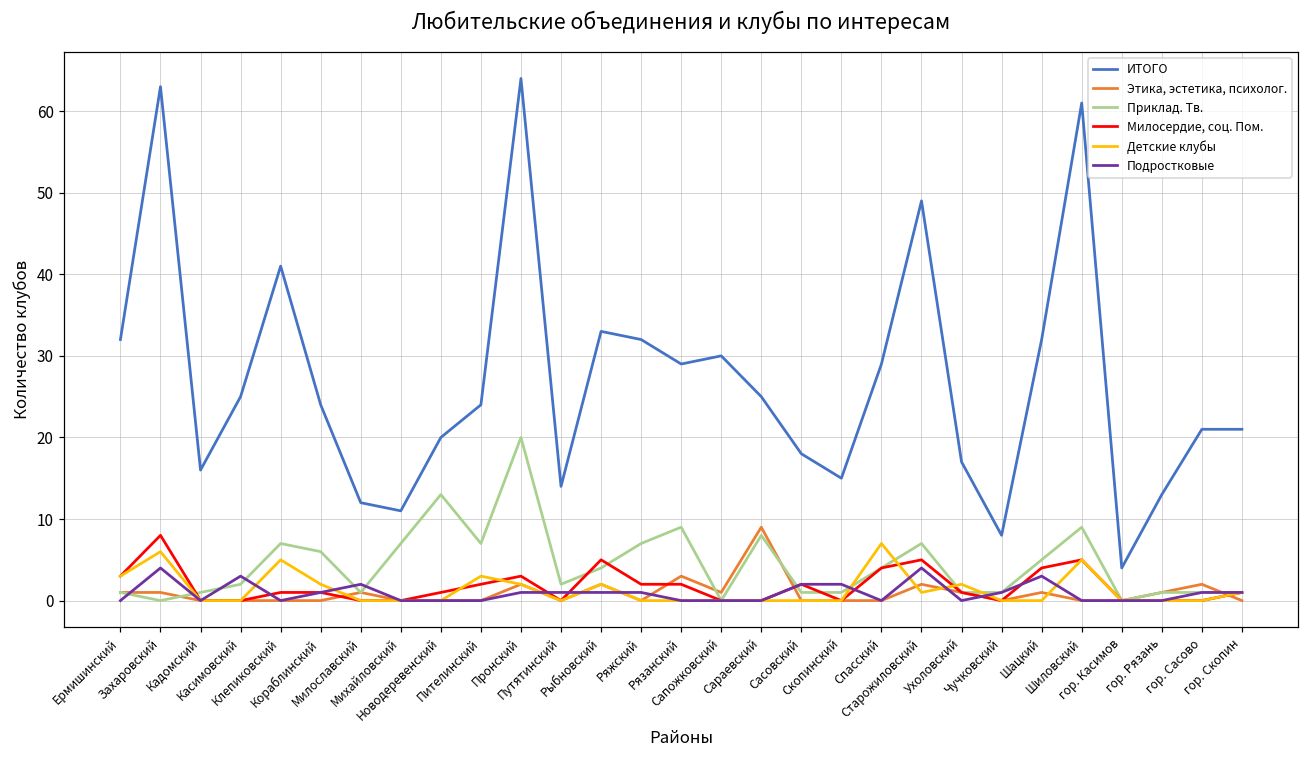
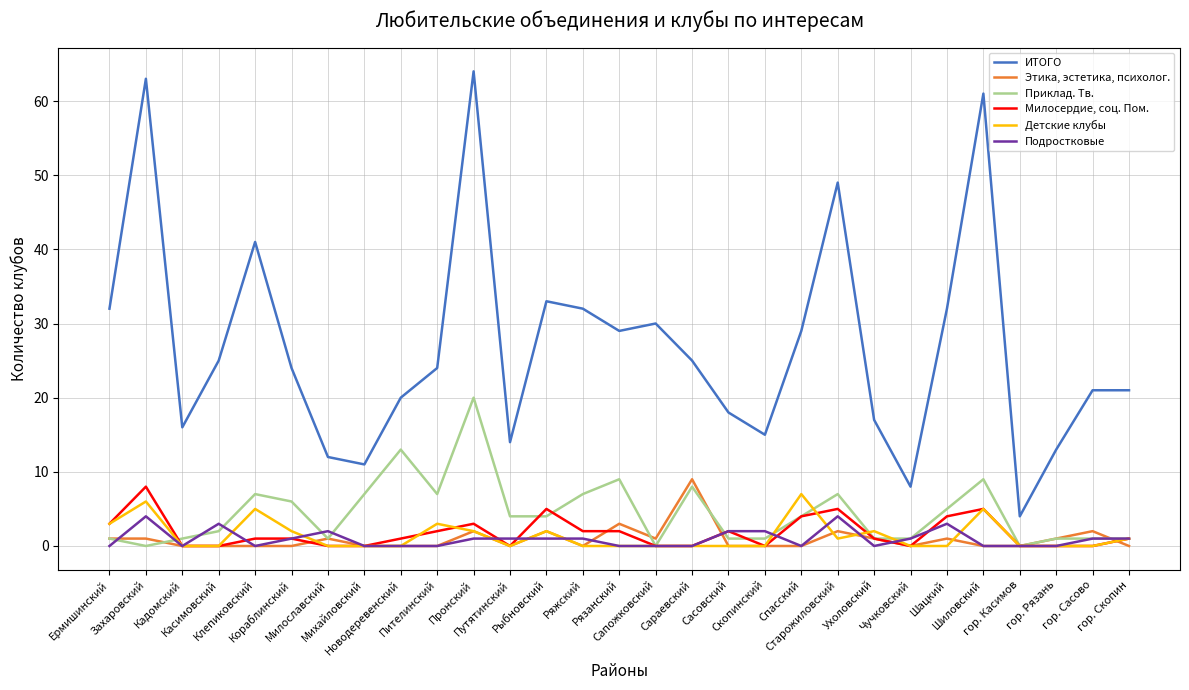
  {
    "ИТОГО": {
      "Ермишинский": 32,
      "Захаровский": 63,
      "Кадомский": 16,
      "Касимовский": 25,
      "Клепиковский": 41,
      "Кораблинский": 24,
      "Милославский": 12,
      "Михайловский": 11,
      "Новодеревенский": 20,
      "Пителинский": 24,
      "Пронский": 64,
      "Путятинский": 14,
      "Рыбновский": 33,
      "Ряжский": 32,
      "Рязанский": 29,
      "Сапожковский": 30,
      "Сараевский": 25,
      "Сасовский": 18,
      "Скопинский": 15,
      "Спасский": 29,
      "Старожиловский": 49,
      "Ухоловский": 17,
      "Чучковский": 8,
      "Шацкий": 32,
      "Шиловский": 61,
      "гор. Касимов": 4,
      "гор. Рязань": 13,
      "гор. Сасово": 21,
      "гор. Скопин": 21
    },
    "Этика, эстетика, психолог.": {
      "Захаровский": 1,
      "Кораблинский": 0,
      "Рязанский": 3,
      "Сапожковский": 1,
      "Сараевский": 9,
      "Старожиловский": 2,
      "Шацкий": 1,
      "гор. Сасово": 2,
      "гор. Скопин": 0
    },
    "Приклад. Тв.": {
      "Захаровский": 0,
      "Кадомский": 1,
      "Касимовский": 2,
      "Клепиковский": 7,
      "Кораблинский": 6,
      "Михайловский": 7,
      "Новодеревенский": 13,
      "Пителинский": 7,
      "Пронский": 20,
-     "Путятинский": 2,
+     "Путятинский": 4,
      "Рыбновский": 4,
      "Ряжский": 7,
      "Рязанский": 9,
      "Сараевский": 8,
      "Сасовский": 1,
      "Скопинский": 1,
      "Старожиловский": 7,
      "Шацкий": 5,
      "Шиловский": 9
    },
    "Милосердие, соц. Пом.": {
      "Захаровский": 8,
      "Клепиковский": 1,
      "Новодеревенский": 1,
      "Пителинский": 2,
      "Пронский": 3,
      "Рыбновский": 5,
      "Ряжский": 2,
      "Рязанский": 2,
      "Старожиловский": 5,
      "Шацкий": 4
    },
    "Детские клубы": {
      "Захаровский": 6,
      "Клепиковский": 5,
      "Кораблинский": 2,
      "Пителинский": 3,
      "Спасский": 7,
      "Старожиловский": 1,
      "Ухоловский": 2,
      "Шацкий": 0
    },
    "Подростковые": {
      "Ермишинский": 0,
      "Захаровский": 4,
      "Касимовский": 3,
      "Милославский": 2,
      "Пронский": 1,
      "Путятинский": 1,
      "Рыбновский": 1,
      "Ряжский": 1,
      "Скопинский": 2,
      "Старожиловский": 4,
      "Ухоловский": 0,
      "Шацкий": 3
    }
  }
